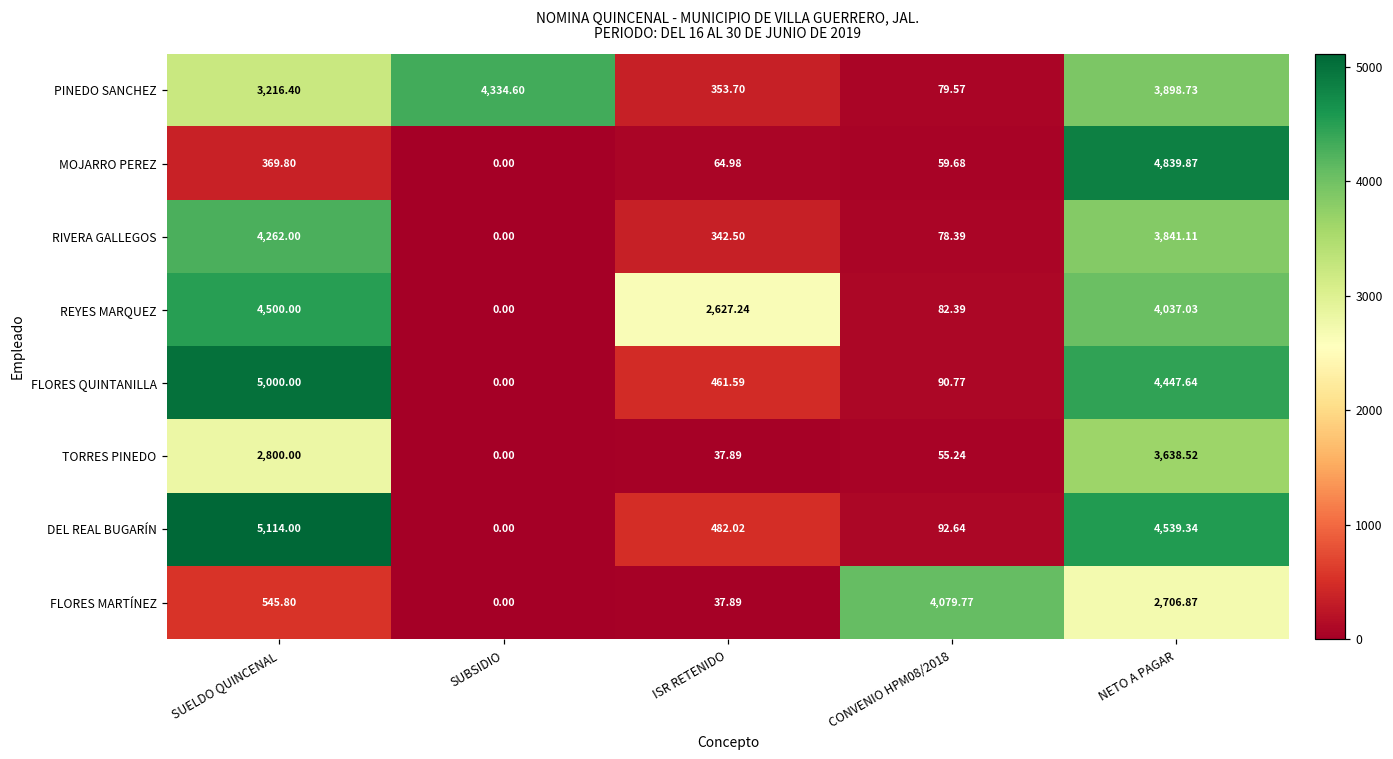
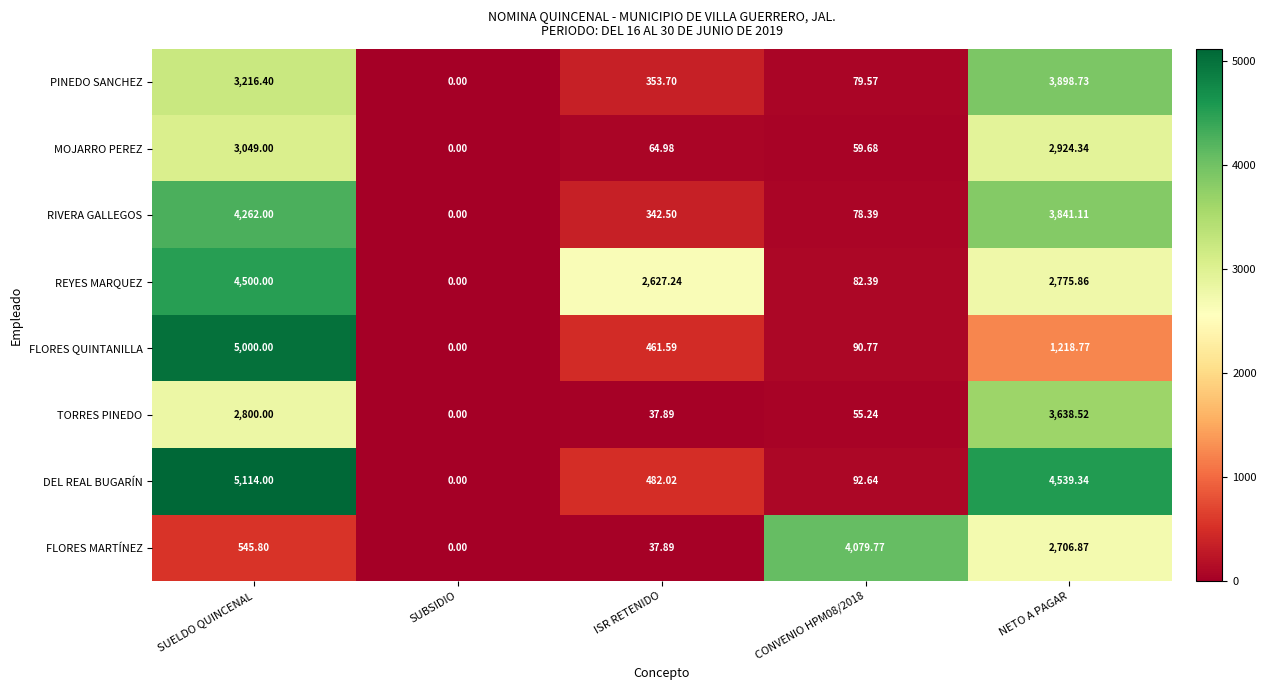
  {
    "PINEDO SANCHEZ": {
      "SUELDO QUINCENAL": "3,216.40",
-     "SUBSIDIO": "4,334.60",
+     "SUBSIDIO": "0.00",
      "ISR RETENIDO": "353.70",
      "CONVENIO HPM08/2018": "79.57",
      "NETO A PAGAR": "3,898.73"
    },
    "MOJARRO PEREZ": {
-     "SUELDO QUINCENAL": "369.80",
+     "SUELDO QUINCENAL": "3,049.00",
      "SUBSIDIO": "0.00",
      "ISR RETENIDO": "64.98",
      "CONVENIO HPM08/2018": "59.68",
-     "NETO A PAGAR": "4,839.87"
+     "NETO A PAGAR": "2,924.34"
    },
    "RIVERA GALLEGOS": {
      "SUELDO QUINCENAL": "4,262.00",
      "SUBSIDIO": "0.00",
      "ISR RETENIDO": "342.50",
      "CONVENIO HPM08/2018": "78.39",
      "NETO A PAGAR": "3,841.11"
    },
    "REYES MARQUEZ": {
      "SUELDO QUINCENAL": "4,500.00",
      "SUBSIDIO": "0.00",
      "ISR RETENIDO": "2,627.24",
      "CONVENIO HPM08/2018": "82.39",
-     "NETO A PAGAR": "4,037.03"
+     "NETO A PAGAR": "2,775.86"
    },
    "FLORES QUINTANILLA": {
      "SUELDO QUINCENAL": "5,000.00",
      "SUBSIDIO": "0.00",
      "ISR RETENIDO": "461.59",
      "CONVENIO HPM08/2018": "90.77",
-     "NETO A PAGAR": "4,447.64"
+     "NETO A PAGAR": "1,218.77"
    },
    "TORRES PINEDO": {
      "SUELDO QUINCENAL": "2,800.00",
      "SUBSIDIO": "0.00",
      "ISR RETENIDO": "37.89",
      "CONVENIO HPM08/2018": "55.24",
      "NETO A PAGAR": "3,638.52"
    },
    "DEL REAL BUGARÍN": {
      "SUELDO QUINCENAL": "5,114.00",
      "SUBSIDIO": "0.00",
      "ISR RETENIDO": "482.02",
      "CONVENIO HPM08/2018": "92.64",
      "NETO A PAGAR": "4,539.34"
    },
    "FLORES MARTÍNEZ": {
      "SUELDO QUINCENAL": "545.80",
      "SUBSIDIO": "0.00",
      "ISR RETENIDO": "37.89",
      "CONVENIO HPM08/2018": "4,079.77",
      "NETO A PAGAR": "2,706.87"
    }
  }
